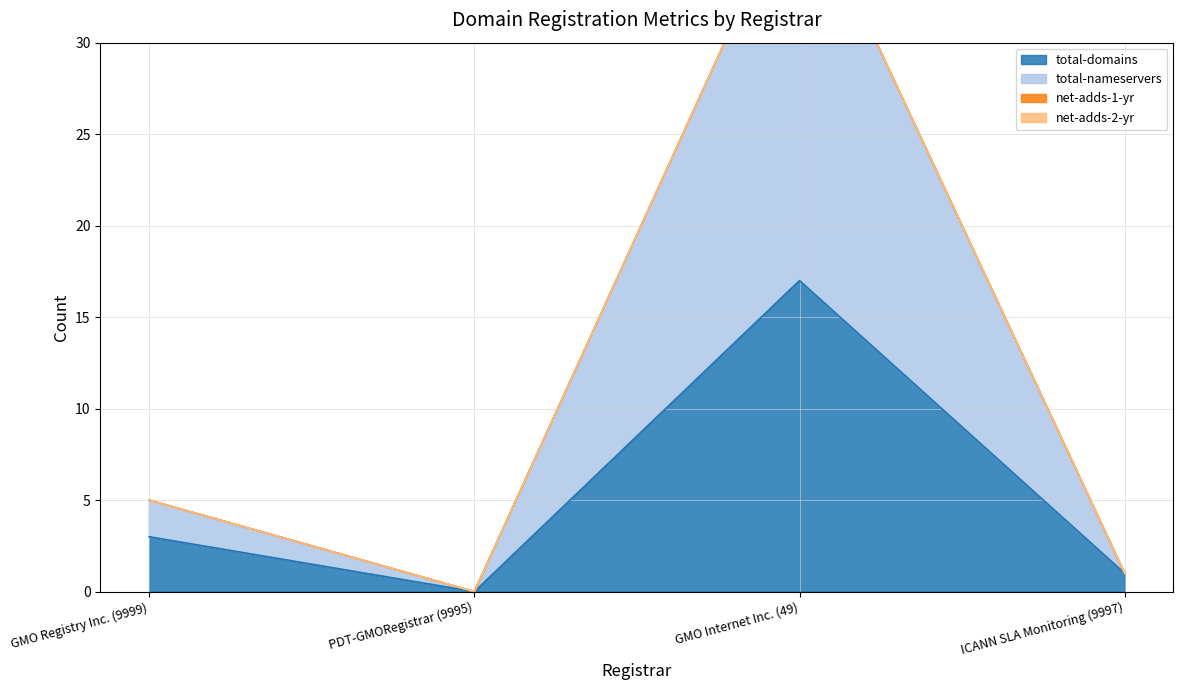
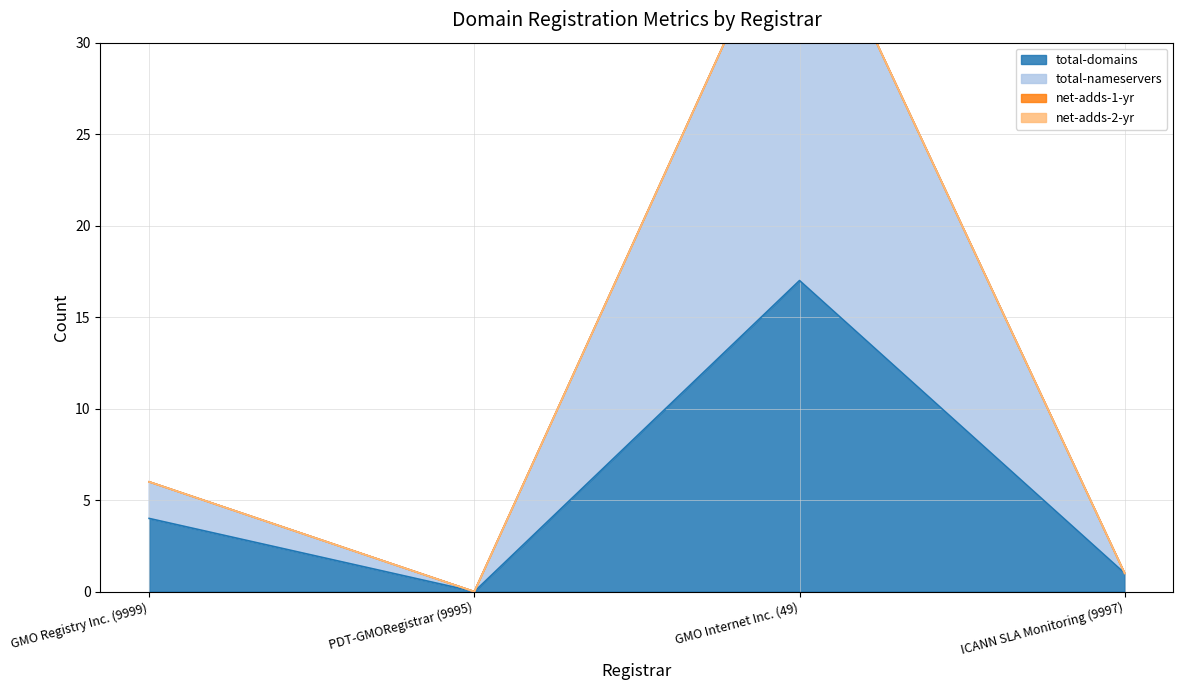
  {
    "total-domains": {
-     "GMO Registry Inc. (9999)": 3,
+     "GMO Registry Inc. (9999)": 4,
      "GMO Internet Inc. (49)": 17
    }
  }
